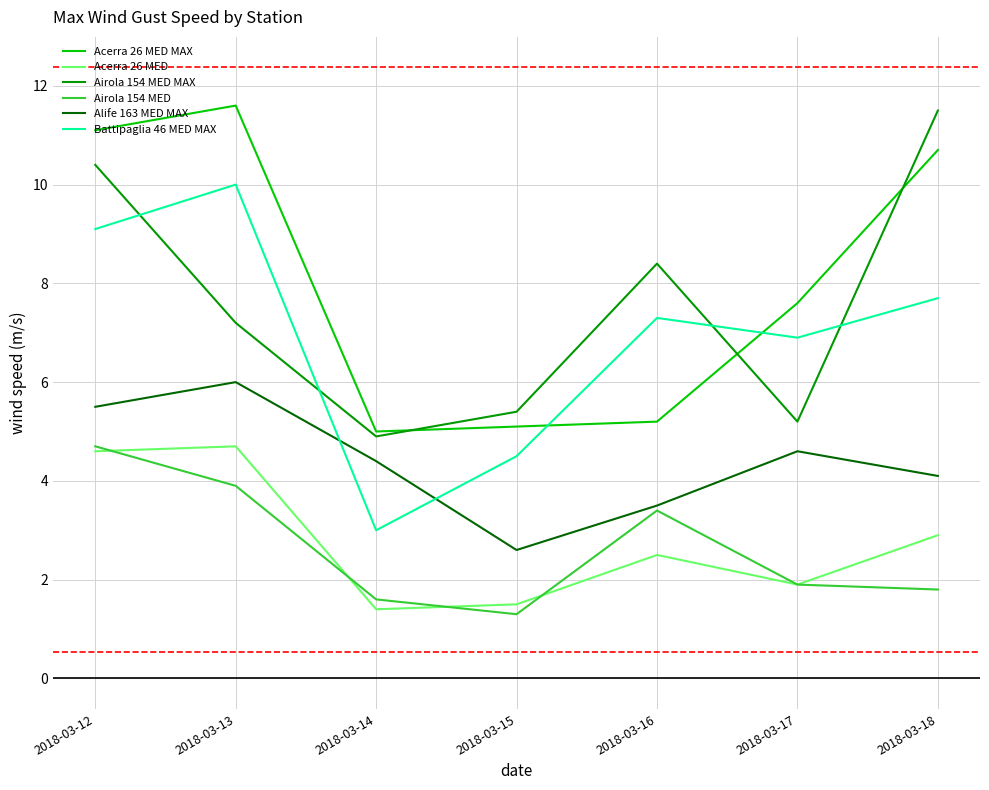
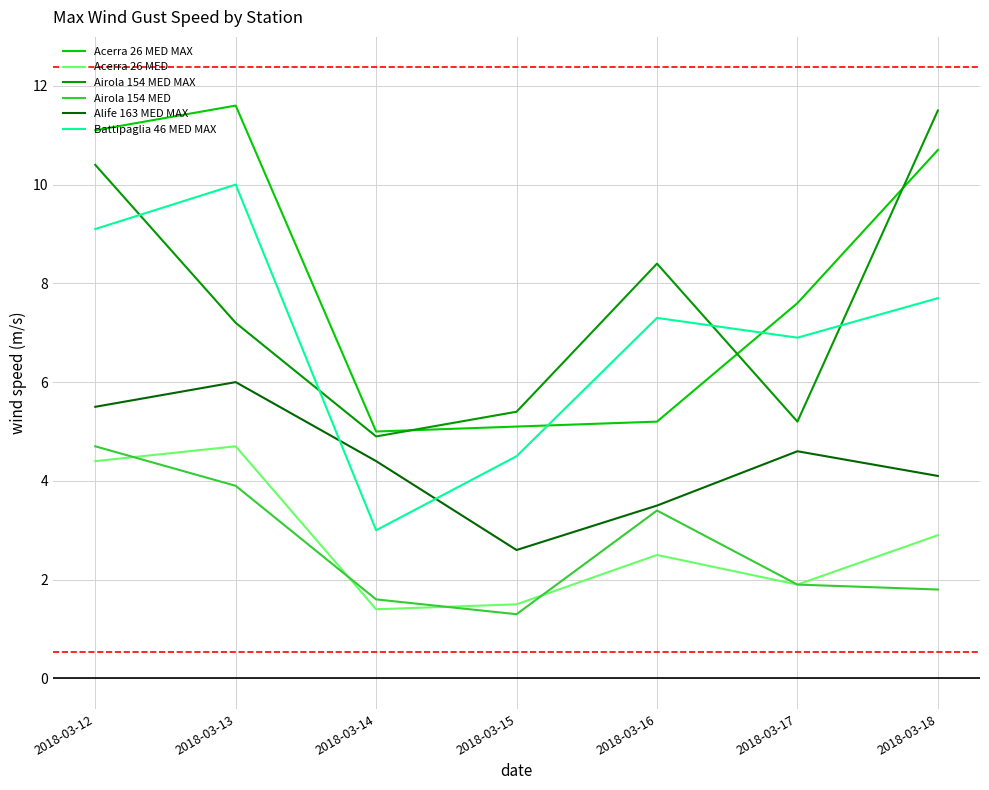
  {
    "Acerra 26 MED": {
-     "2018-03-12": 4.6,
+     "2018-03-12": 4.4,
      "2018-03-13": 4.7,
      "2018-03-14": 1.4,
      "2018-03-15": 1.5,
      "2018-03-16": 2.5,
      "2018-03-18": 2.9
    },
    "Airola 154 MED": {
      "2018-03-12": 4.7,
      "2018-03-13": 3.9,
      "2018-03-14": 1.6,
      "2018-03-15": 1.3,
      "2018-03-16": 3.4,
      "2018-03-18": 1.8
    },
    "Battipaglia 46 MED MAX": {
      "2018-03-12": 9.1,
      "2018-03-13": 10.0,
      "2018-03-14": 3.0,
      "2018-03-15": 4.5,
      "2018-03-16": 7.3,
      "2018-03-17": 6.9,
      "2018-03-18": 7.7
    }
  }
